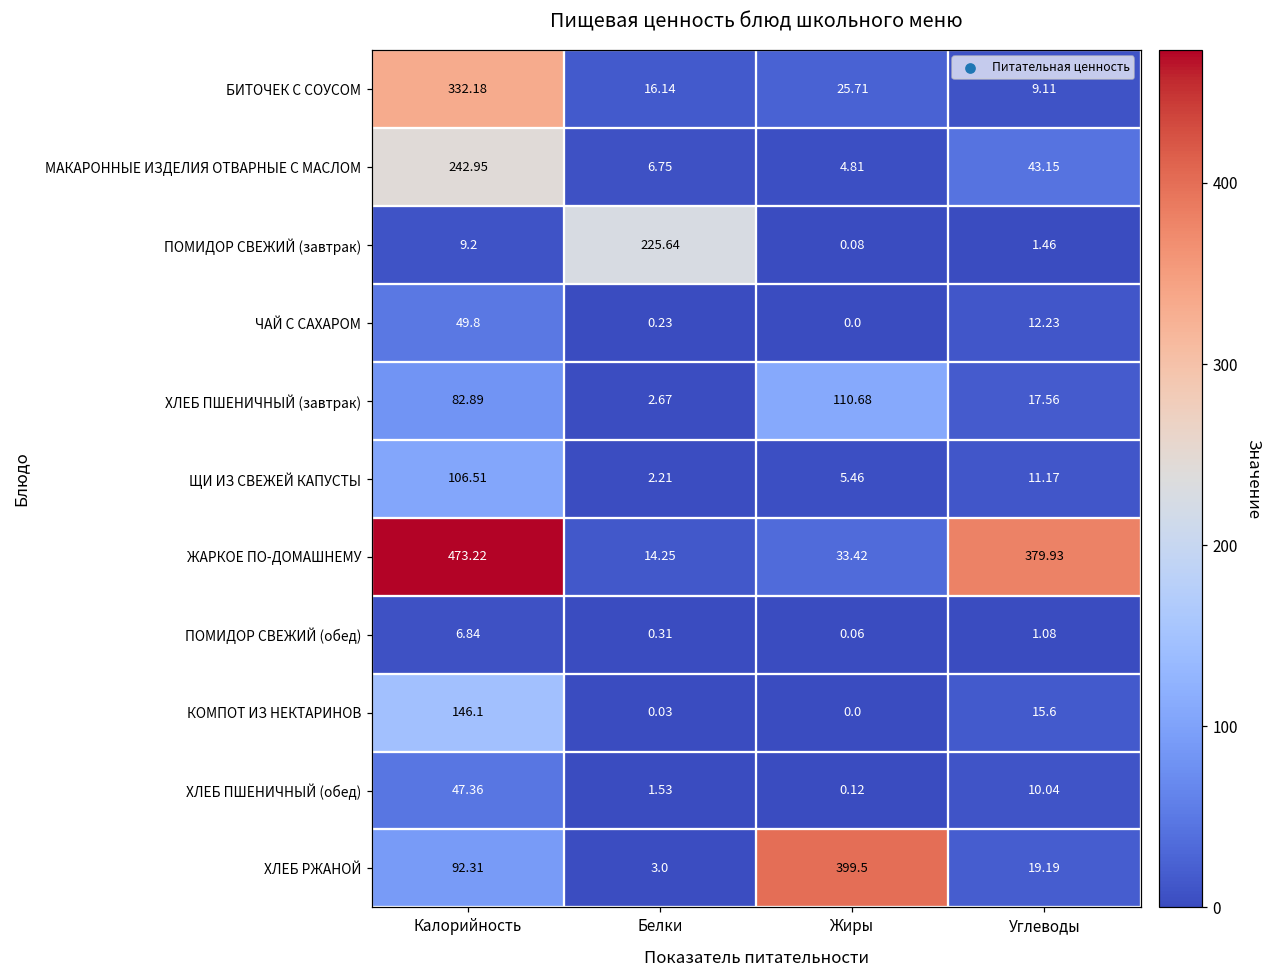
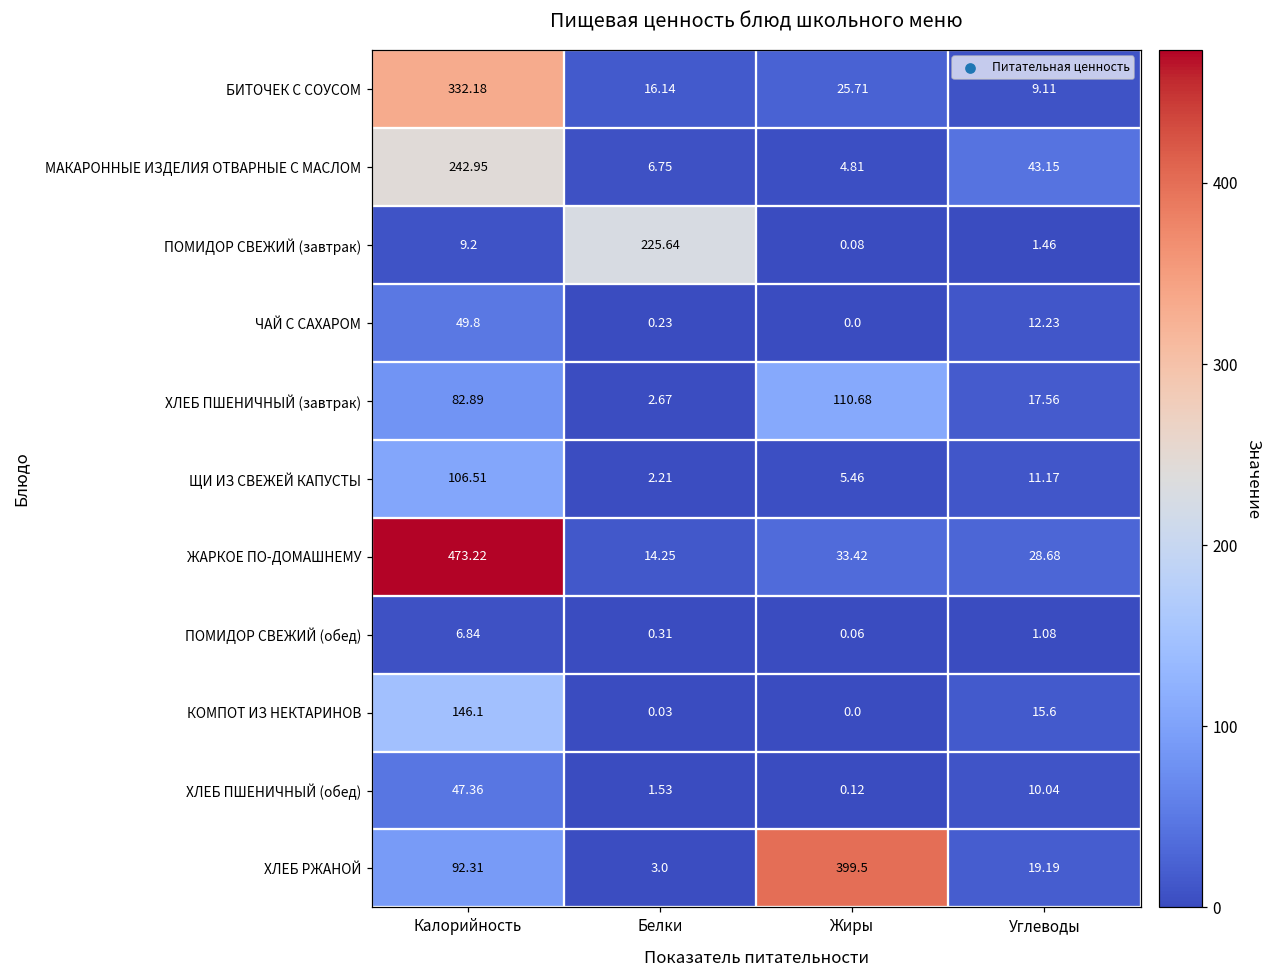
  {
    "БИТОЧЕК С СОУСОМ": {
      "Калорийность": 332.18,
      "Белки": 16.14,
      "Жиры": 25.71,
      "Углеводы": 9.11
    },
    "МАКАРОННЫЕ ИЗДЕЛИЯ ОТВАРНЫЕ С МАСЛОМ": {
      "Калорийность": 242.95,
      "Белки": 6.75,
      "Жиры": 4.81,
      "Углеводы": 43.15
    },
    "ПОМИДОР СВЕЖИЙ (завтрак)": {
      "Калорийность": 9.2,
      "Белки": 225.64,
      "Жиры": 0.08,
      "Углеводы": 1.46
    },
    "ЧАЙ С САХАРОМ": {
      "Калорийность": 49.8,
      "Белки": 0.23,
      "Жиры": 0.0,
      "Углеводы": 12.23
    },
    "ХЛЕБ ПШЕНИЧНЫЙ (завтрак)": {
      "Калорийность": 82.89,
      "Белки": 2.67,
      "Жиры": 110.68,
      "Углеводы": 17.56
    },
    "ЩИ ИЗ СВЕЖЕЙ КАПУСТЫ": {
      "Калорийность": 106.51,
      "Белки": 2.21,
      "Жиры": 5.46,
      "Углеводы": 11.17
    },
    "ЖАРКОЕ ПО-ДОМАШНЕМУ": {
      "Калорийность": 473.22,
      "Белки": 14.25,
      "Жиры": 33.42,
-     "Углеводы": 379.93
+     "Углеводы": 28.68
    },
    "ПОМИДОР СВЕЖИЙ (обед)": {
      "Калорийность": 6.84,
      "Белки": 0.31,
      "Жиры": 0.06,
      "Углеводы": 1.08
    },
    "КОМПОТ ИЗ НЕКТАРИНОВ": {
      "Калорийность": 146.1,
      "Белки": 0.03,
      "Жиры": 0.0,
      "Углеводы": 15.6
    },
    "ХЛЕБ ПШЕНИЧНЫЙ (обед)": {
      "Калорийность": 47.36,
      "Белки": 1.53,
      "Жиры": 0.12,
      "Углеводы": 10.04
    },
    "ХЛЕБ РЖАНОЙ": {
      "Калорийность": 92.31,
      "Белки": 3.0,
      "Жиры": 399.5,
      "Углеводы": 19.19
    }
  }
